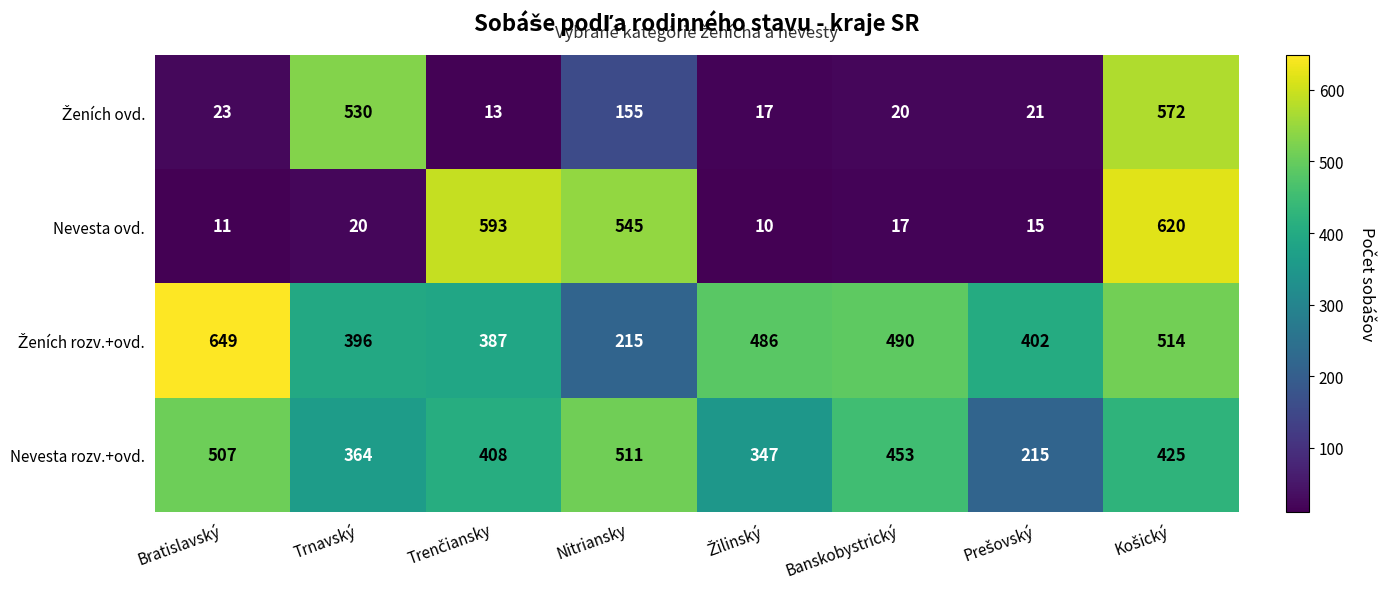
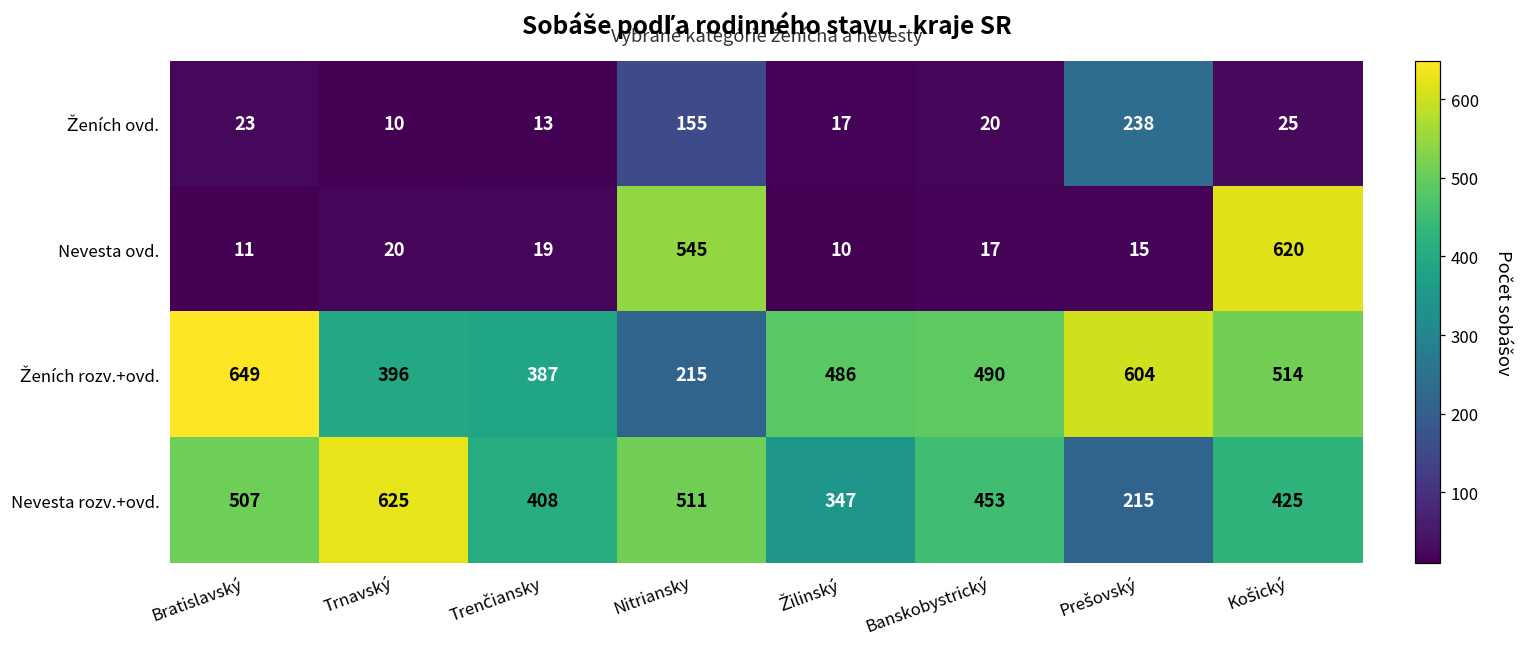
  {
    "Ženích ovd.": {
      "Bratislavský": 23,
-     "Trnavský": 530,
+     "Trnavský": 10,
      "Trenčiansky": 13,
      "Nitriansky": 155,
      "Žilinský": 17,
      "Banskobystrický": 20,
-     "Prešovský": 21,
-     "Košický": 572
+     "Prešovský": 238,
+     "Košický": 25
    },
    "Nevesta ovd.": {
      "Bratislavský": 11,
      "Trnavský": 20,
-     "Trenčiansky": 593,
+     "Trenčiansky": 19,
      "Nitriansky": 545,
      "Žilinský": 10,
      "Banskobystrický": 17,
      "Prešovský": 15,
      "Košický": 620
    },
    "Ženích rozv.+ovd.": {
      "Bratislavský": 649,
      "Trnavský": 396,
      "Trenčiansky": 387,
      "Nitriansky": 215,
      "Žilinský": 486,
      "Banskobystrický": 490,
-     "Prešovský": 402,
+     "Prešovský": 604,
      "Košický": 514
    },
    "Nevesta rozv.+ovd.": {
      "Bratislavský": 507,
-     "Trnavský": 364,
+     "Trnavský": 625,
      "Trenčiansky": 408,
      "Nitriansky": 511,
      "Žilinský": 347,
      "Banskobystrický": 453,
      "Prešovský": 215,
      "Košický": 425
    }
  }
